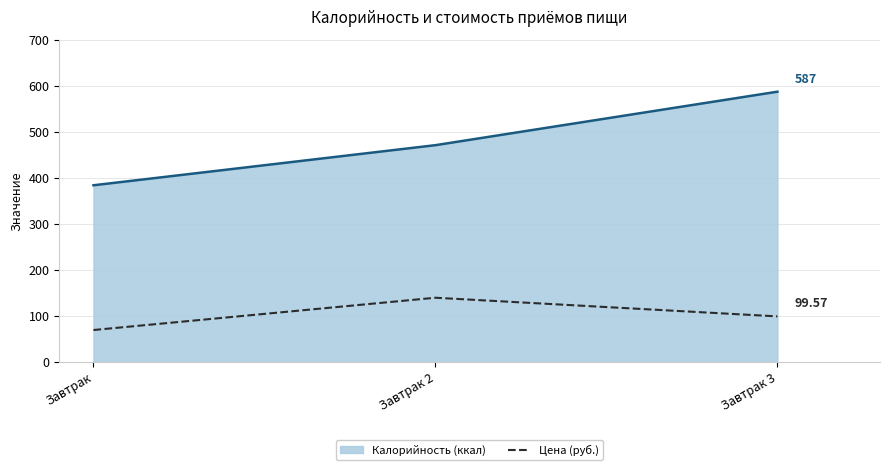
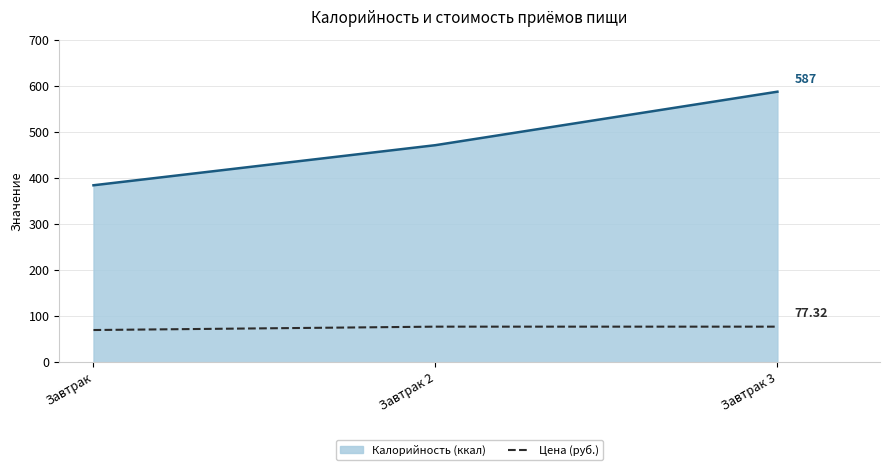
  {
    "Калорийность (ккал)": {
      "Завтрак 3": 587
    },
    "Цена (руб.)": {
-     "Завтрак 2": 140,
-     "Завтрак 3": 99.57
+     "Завтрак 2": 80,
+     "Завтрак 3": 77.32
    }
  }
